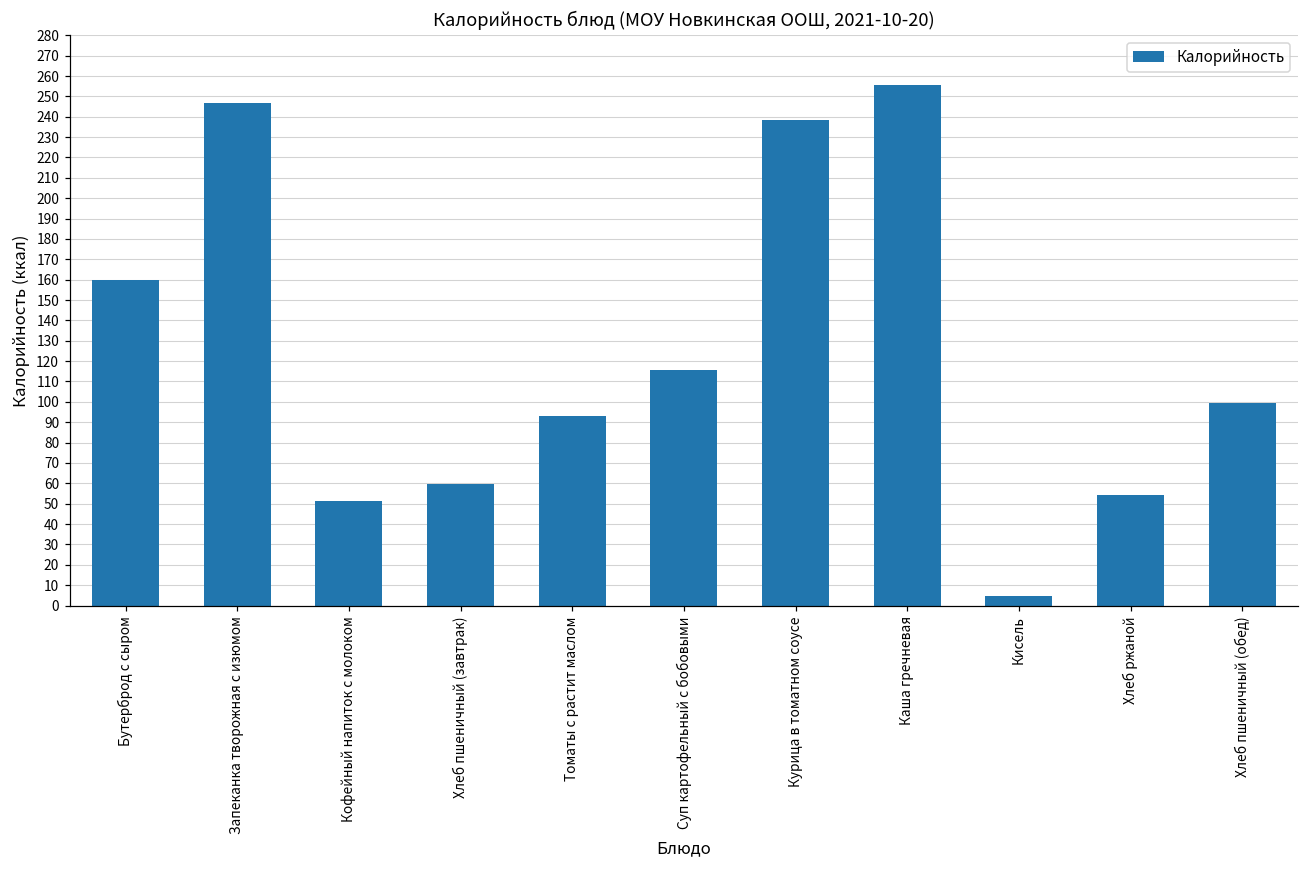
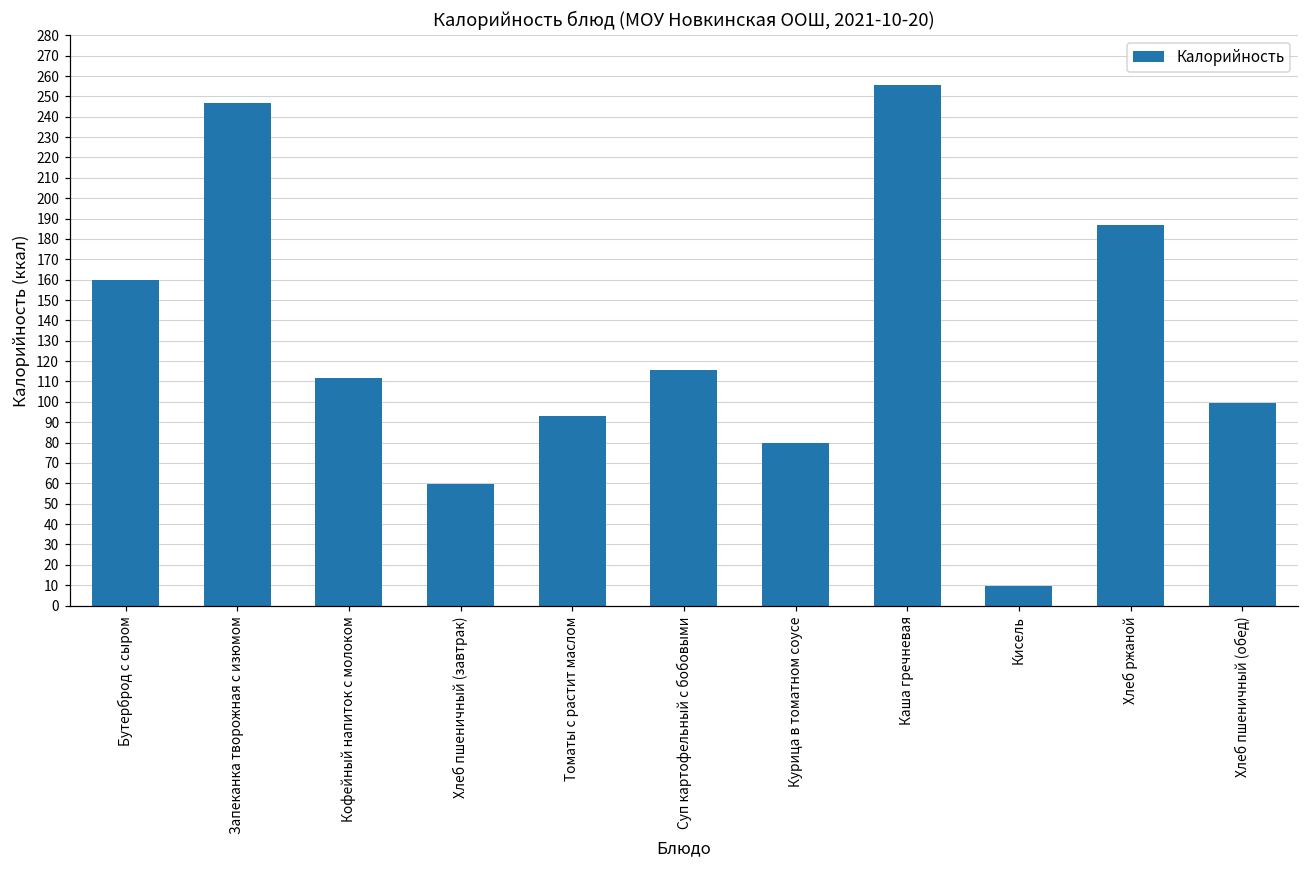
  {
    "Бутерброд с сыром": 160,
    "Запеканка творожная с изюмом": 247,
-   "Кофейный напиток с молоком": 51,
+   "Кофейный напиток с молоком": 112,
    "Хлеб пшеничный (завтрак)": 60,
    "Томаты с растит маслом": 93,
    "Суп картофельный с бобовыми": 116,
-   "Курица в томатном соусе": 239,
+   "Курица в томатном соусе": 80,
    "Каша гречневая": 256,
-   "Кисель": 4,
-   "Хлеб ржаной": 54,
+   "Кисель": 10,
+   "Хлеб ржаной": 187,
    "Хлеб пшеничный (обед)": 99
  }
